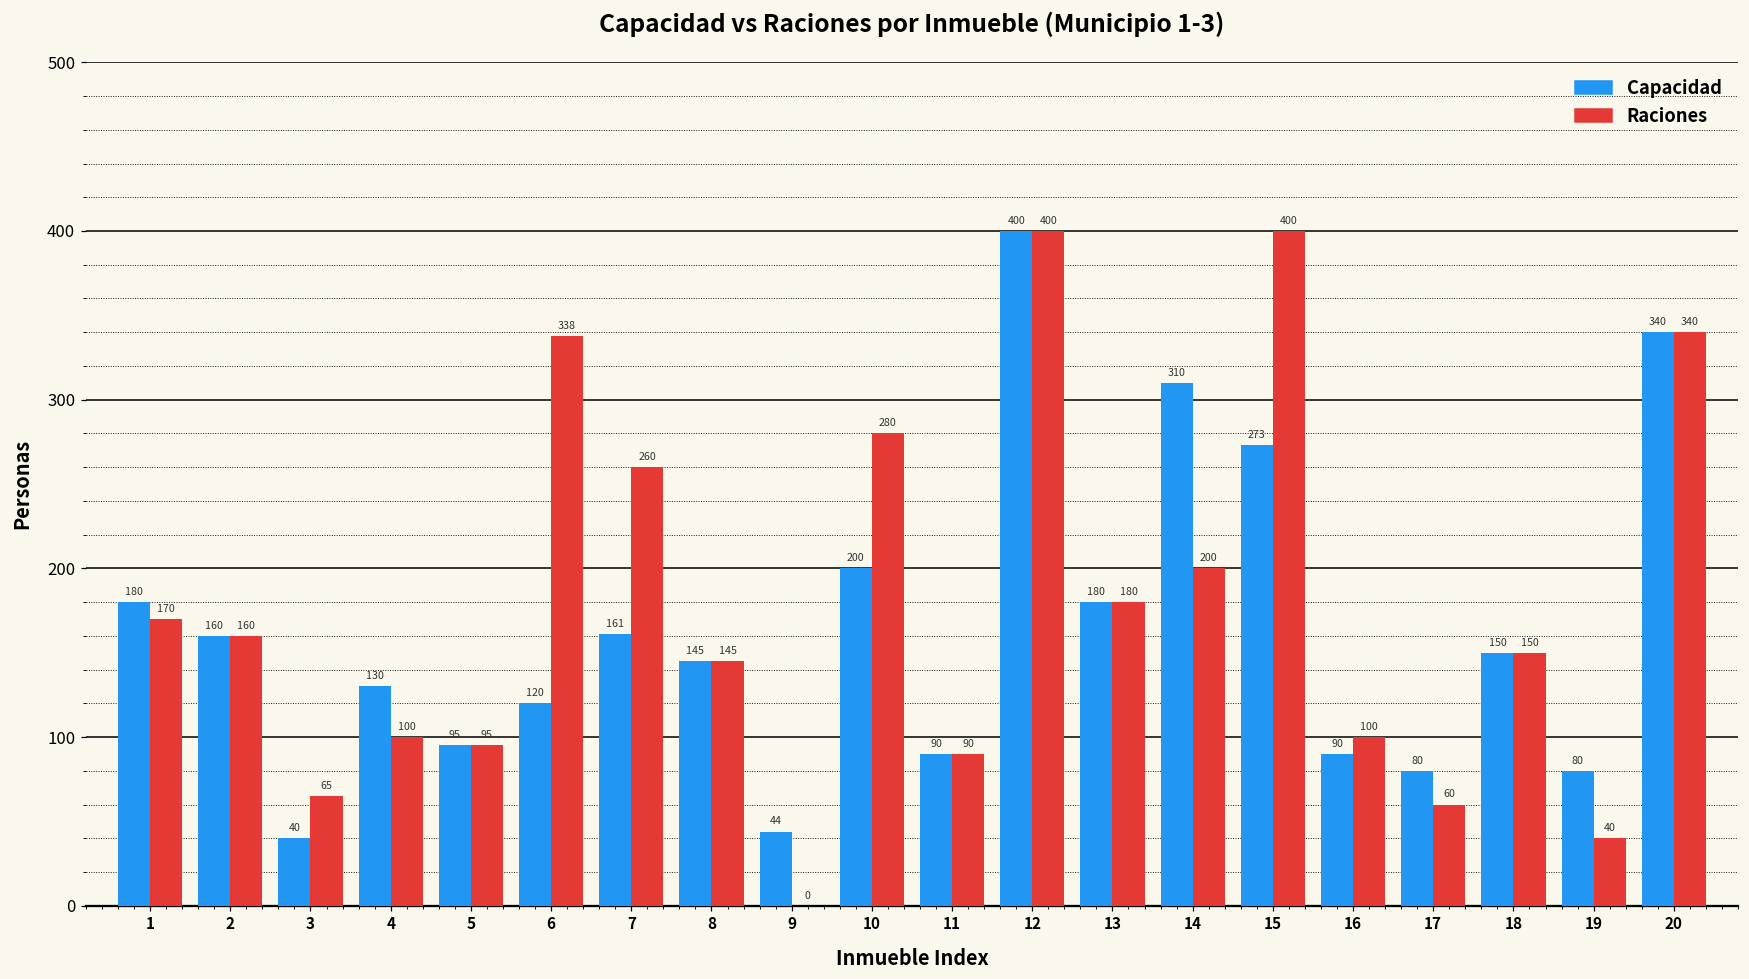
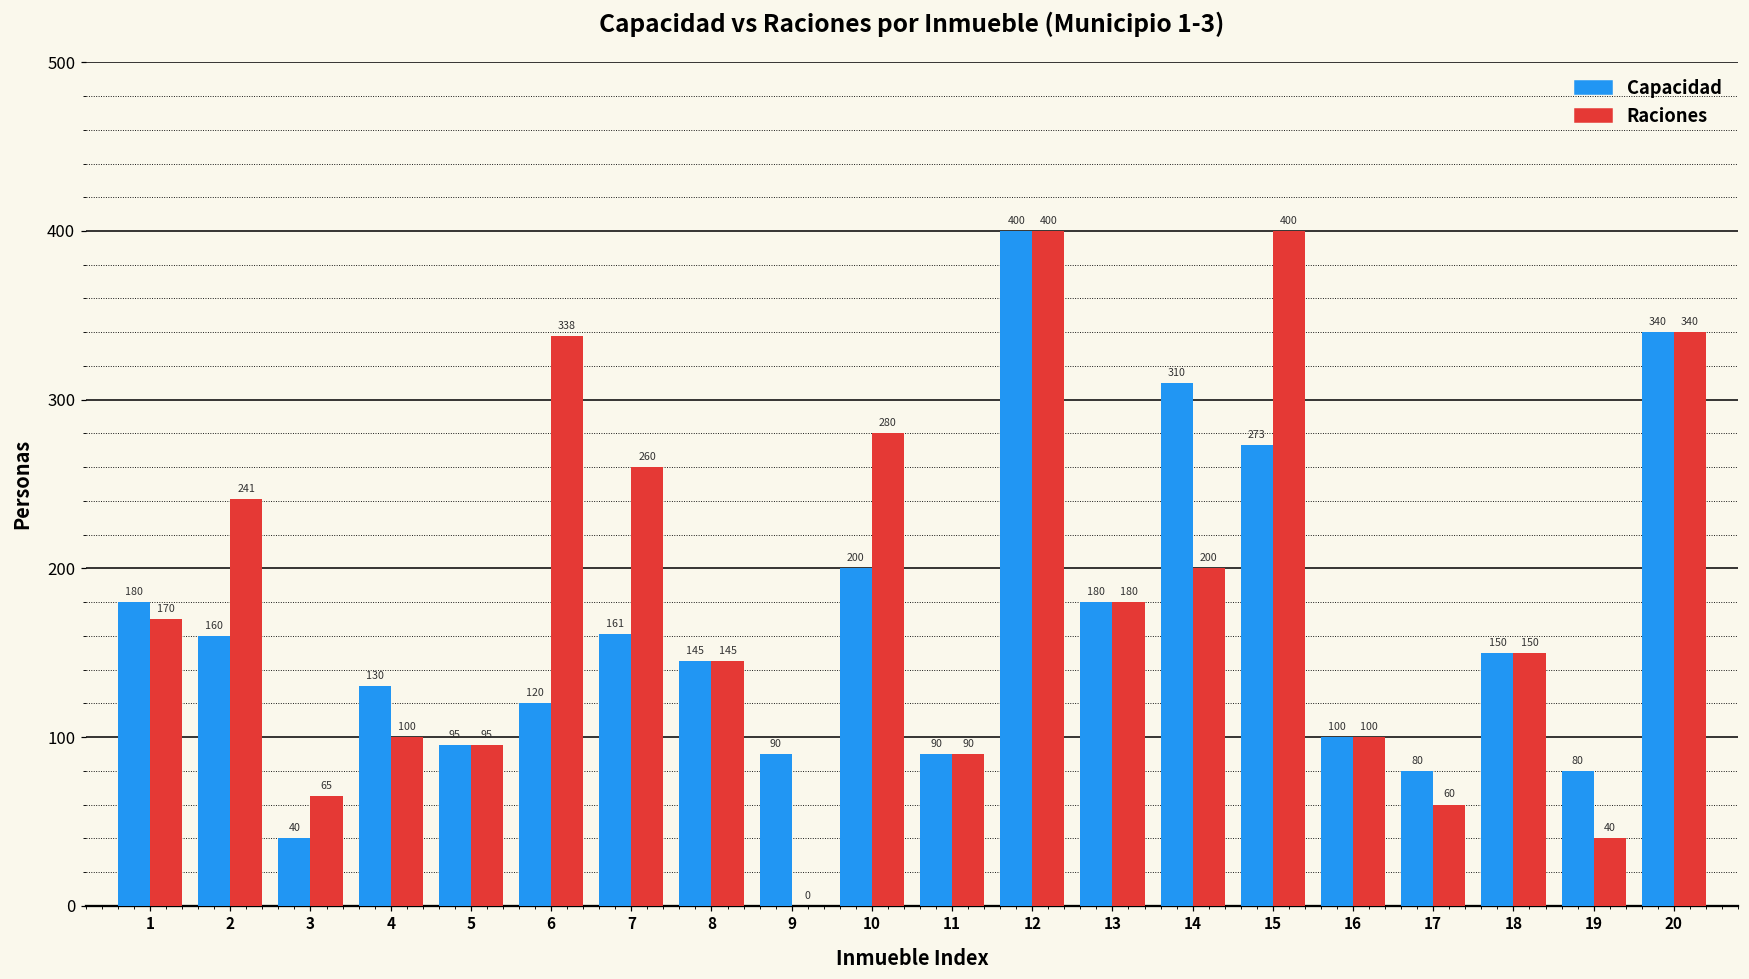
  {
    "Capacidad": {
      "1": 180,
      "2": 160,
      "3": 40,
      "4": 130,
      "5": 95,
      "6": 120,
      "7": 161,
      "8": 145,
-     "9": 44,
+     "9": 90,
      "10": 200,
      "11": 90,
      "12": 400,
      "13": 180,
      "14": 310,
      "15": 273,
-     "16": 90,
+     "16": 100,
      "17": 80,
      "18": 150,
      "19": 80,
      "20": 340
    },
    "Raciones": {
      "1": 170,
-     "2": 160,
+     "2": 241,
      "3": 65,
      "4": 100,
      "5": 95,
      "6": 338,
      "7": 260,
      "8": 145,
      "9": 0,
      "10": 280,
      "11": 90,
      "12": 400,
      "13": 180,
      "14": 200,
      "15": 400,
      "16": 100,
      "17": 60,
      "18": 150,
      "19": 40,
      "20": 340
    }
  }
